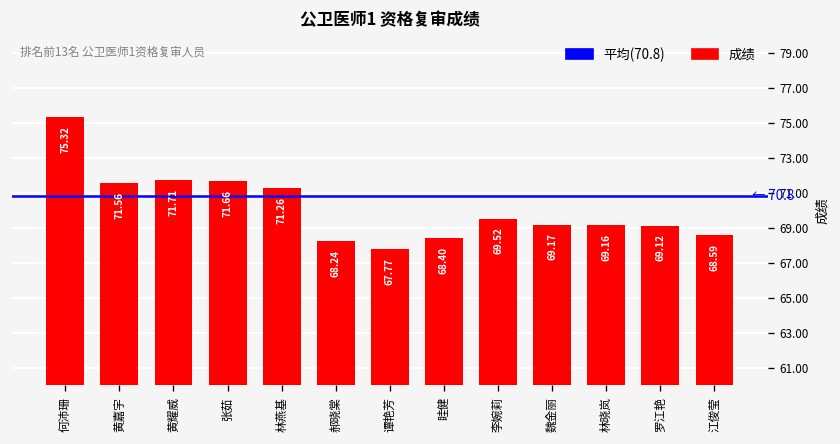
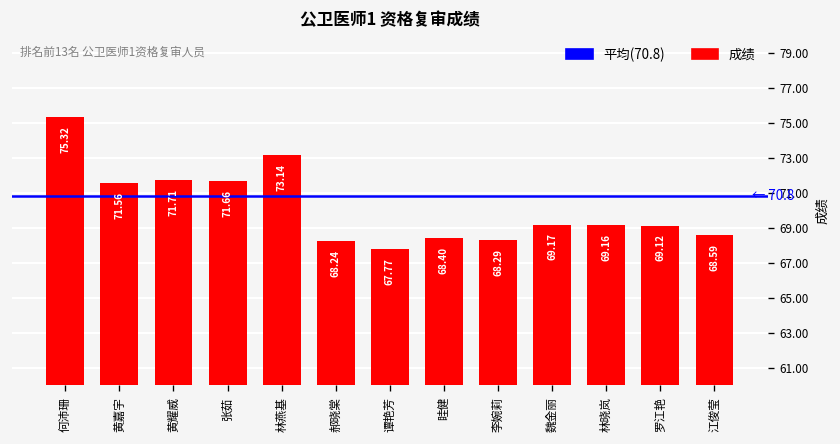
  {
    "何沛珊": 75.32,
    "黄嘉宇": 71.56,
    "黄耀威": 71.71,
    "张茹": 71.66,
-   "林燕基": 71.26,
+   "林燕基": 73.14,
    "郝晓棠": 68.24,
    "谭艳芳": 67.77,
    "眭健": 68.40,
-   "李婉莉": 69.52,
+   "李婉莉": 68.29,
    "魏金丽": 69.17,
    "林晓岚": 69.16,
    "罗江艳": 69.12,
    "江俊莹": 68.59
  }
